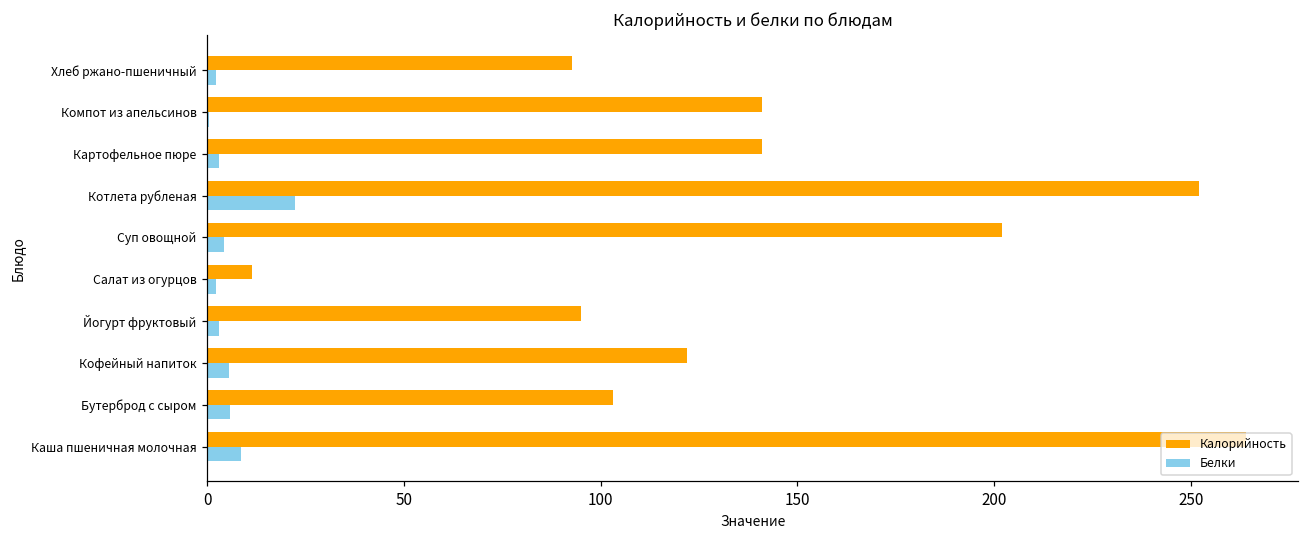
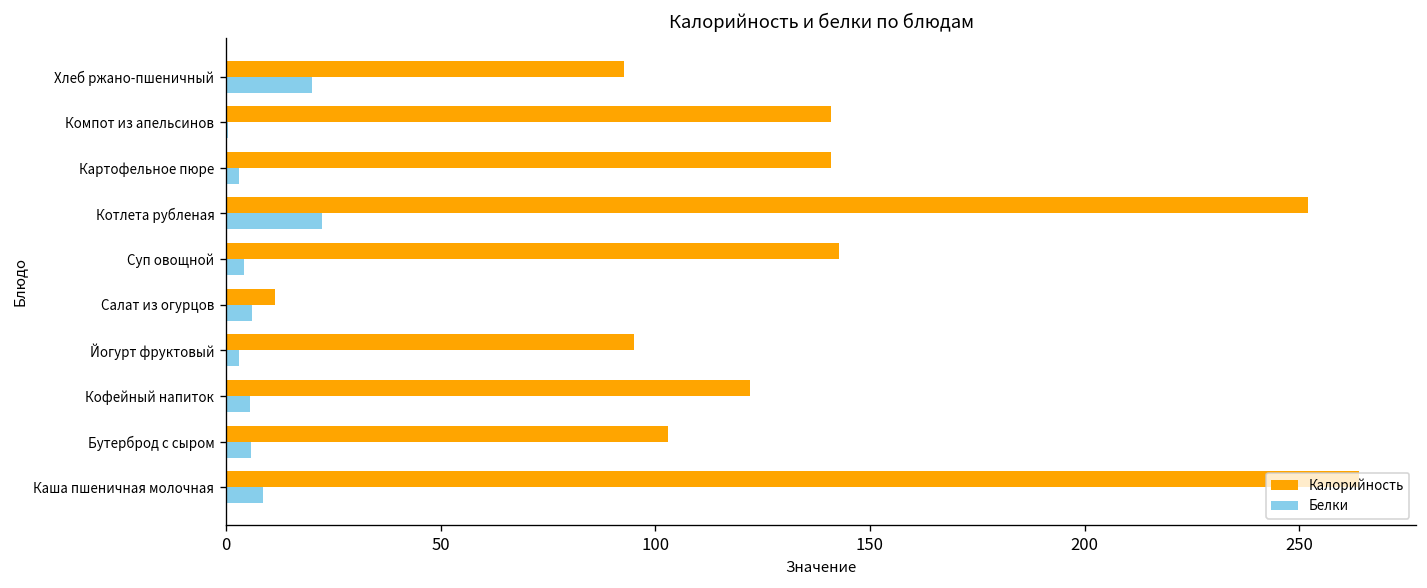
  {
    "Калорийность": {
      "Хлеб ржано-пшеничный": 93,
      "Компот из апельсинов": 141,
      "Картофельное пюре": 141,
      "Котлета рубленая": 252,
-     "Суп овощной": 202,
+     "Суп овощной": 143,
      "Салат из огурцов": 11,
      "Йогурт фруктовый": 95,
      "Кофейный напиток": 122,
      "Бутерброд с сыром": 103
    },
    "Белки": {
-     "Хлеб ржано-пшеничный": 2,
+     "Хлеб ржано-пшеничный": 20,
      "Картофельное пюре": 3,
      "Котлета рубленая": 22,
      "Суп овощной": 4,
-     "Салат из огурцов": 2,
+     "Салат из огурцов": 6,
      "Йогурт фруктовый": 3,
      "Кофейный напиток": 6,
      "Бутерброд с сыром": 6,
      "Каша пшеничная молочная": 9
    }
  }
